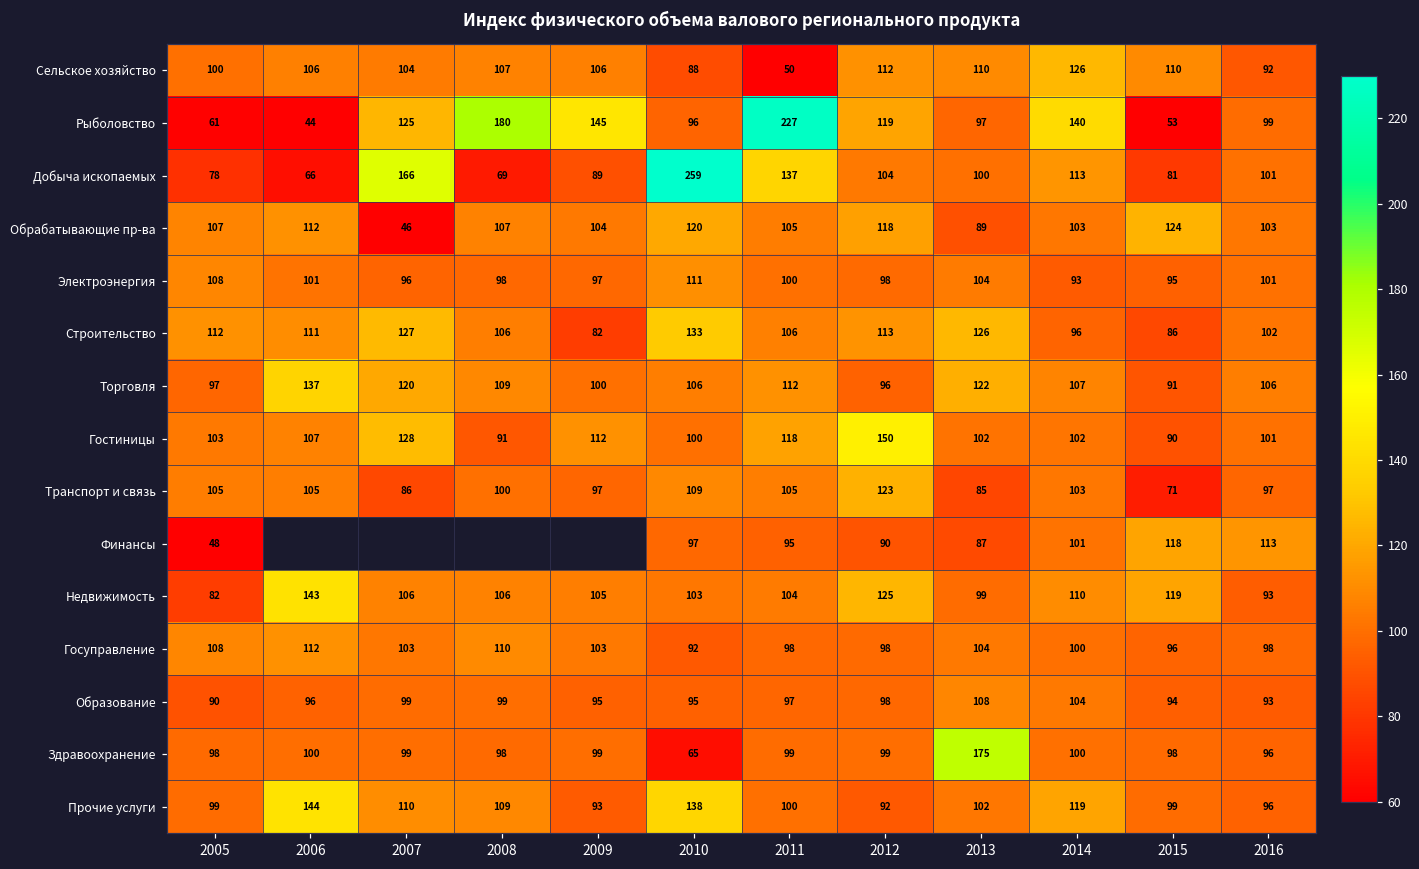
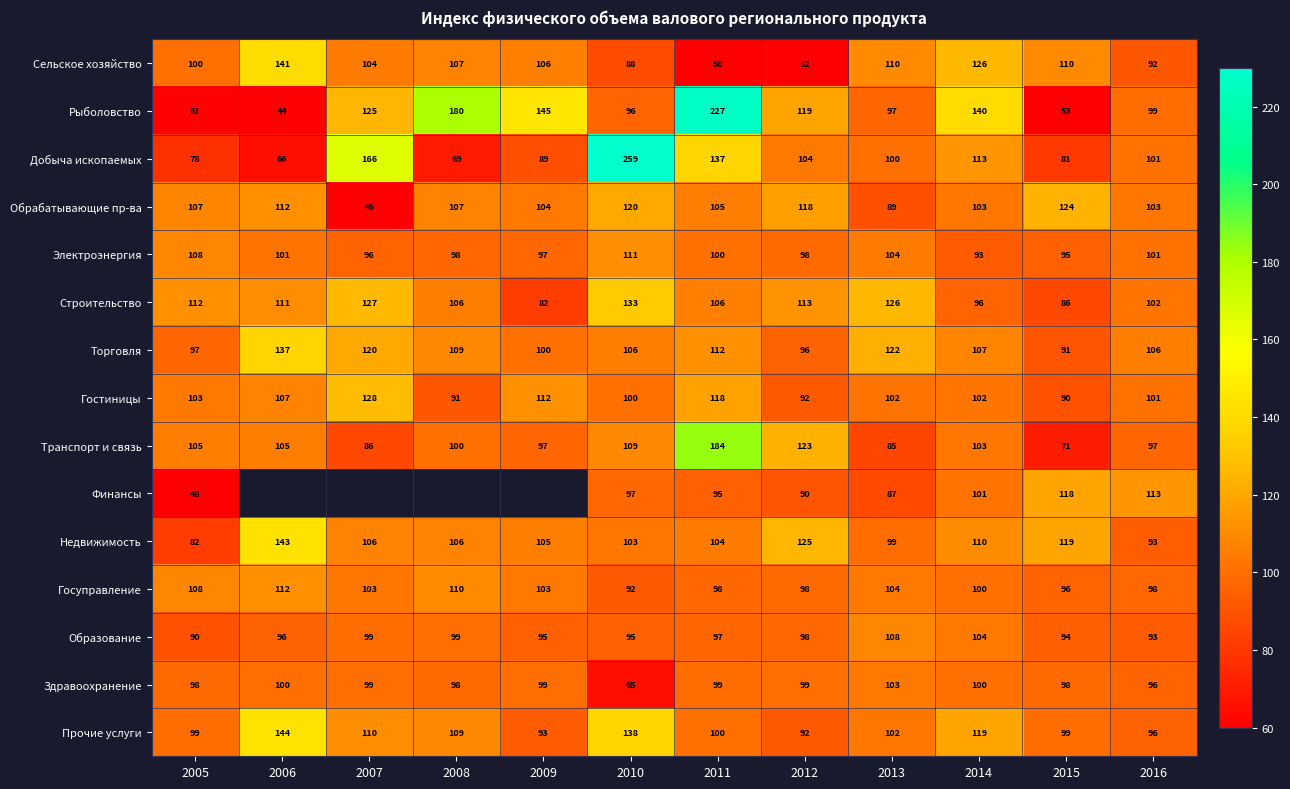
  {
    "Сельское хозяйство": {
      "2005": 100,
-     "2006": 106,
+     "2006": 141,
      "2007": 104,
      "2008": 107,
      "2009": 106,
      "2010": 88,
      "2011": 50,
-     "2012": 112,
+     "2012": 52,
      "2013": 110,
      "2014": 126,
      "2015": 110,
      "2016": 92
    },
    "Рыболовство": {
      "2005": 61,
      "2006": 44,
      "2007": 125,
      "2008": 180,
      "2009": 145,
      "2010": 96,
      "2011": 227,
      "2012": 119,
      "2013": 97,
      "2014": 140,
      "2015": 53,
      "2016": 99
    },
    "Добыча ископаемых": {
      "2005": 78,
      "2006": 66,
      "2007": 166,
      "2008": 69,
      "2009": 89,
      "2010": 259,
      "2011": 137,
      "2012": 104,
      "2013": 100,
      "2014": 113,
      "2015": 81,
      "2016": 101
    },
    "Обрабатывающие пр-ва": {
      "2005": 107,
      "2006": 112,
      "2007": 46,
      "2008": 107,
      "2009": 104,
      "2010": 120,
      "2011": 105,
      "2012": 118,
      "2013": 89,
      "2014": 103,
      "2015": 124,
      "2016": 103
    },
    "Электроэнергия": {
      "2005": 108,
      "2006": 101,
      "2007": 96,
      "2008": 98,
      "2009": 97,
      "2010": 111,
      "2011": 100,
      "2012": 98,
      "2013": 104,
      "2014": 93,
      "2015": 95,
      "2016": 101
    },
    "Строительство": {
      "2005": 112,
      "2006": 111,
      "2007": 127,
      "2008": 106,
      "2009": 82,
      "2010": 133,
      "2011": 106,
      "2012": 113,
      "2013": 126,
      "2014": 96,
      "2015": 86,
      "2016": 102
    },
    "Торговля": {
      "2005": 97,
      "2006": 137,
      "2007": 120,
      "2008": 109,
      "2009": 100,
      "2010": 106,
      "2011": 112,
      "2012": 96,
      "2013": 122,
      "2014": 107,
      "2015": 91,
      "2016": 106
    },
    "Гостиницы": {
      "2005": 103,
      "2006": 107,
      "2007": 128,
      "2008": 91,
      "2009": 112,
      "2010": 100,
      "2011": 118,
-     "2012": 150,
+     "2012": 92,
      "2013": 102,
      "2014": 102,
      "2015": 90,
      "2016": 101
    },
    "Транспорт и связь": {
      "2005": 105,
      "2006": 105,
      "2007": 86,
      "2008": 100,
      "2009": 97,
      "2010": 109,
-     "2011": 105,
+     "2011": 184,
      "2012": 123,
      "2013": 85,
      "2014": 103,
      "2015": 71,
      "2016": 97
    },
    "Финансы": {
      "2005": 48,
      "2010": 97,
      "2011": 95,
      "2012": 90,
      "2013": 87,
      "2014": 101,
      "2015": 118,
      "2016": 113
    },
    "Недвижимость": {
      "2005": 82,
      "2006": 143,
      "2007": 106,
      "2008": 106,
      "2009": 105,
      "2010": 103,
      "2011": 104,
      "2012": 125,
      "2013": 99,
      "2014": 110,
      "2015": 119,
      "2016": 93
    },
    "Госуправление": {
      "2005": 108,
      "2006": 112,
      "2007": 103,
      "2008": 110,
      "2009": 103,
      "2010": 92,
      "2011": 98,
      "2012": 98,
      "2013": 104,
      "2014": 100,
      "2015": 96,
      "2016": 98
    },
    "Образование": {
      "2005": 90,
      "2006": 96,
      "2007": 99,
      "2008": 99,
      "2009": 95,
      "2010": 95,
      "2011": 97,
      "2012": 98,
      "2013": 108,
      "2014": 104,
      "2015": 94,
      "2016": 93
    },
    "Здравоохранение": {
      "2005": 98,
      "2006": 100,
      "2007": 99,
      "2008": 98,
      "2009": 99,
      "2010": 65,
      "2011": 99,
      "2012": 99,
-     "2013": 175,
+     "2013": 103,
      "2014": 100,
      "2015": 98,
      "2016": 96
    },
    "Прочие услуги": {
      "2005": 99,
      "2006": 144,
      "2007": 110,
      "2008": 109,
      "2009": 93,
      "2010": 138,
      "2011": 100,
      "2012": 92,
      "2013": 102,
      "2014": 119,
      "2015": 99,
      "2016": 96
    }
  }
